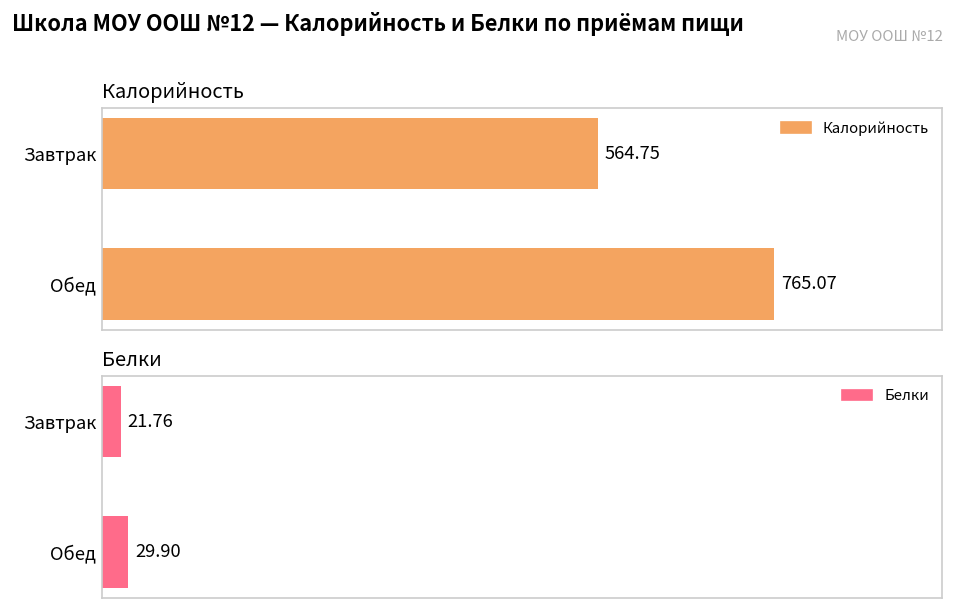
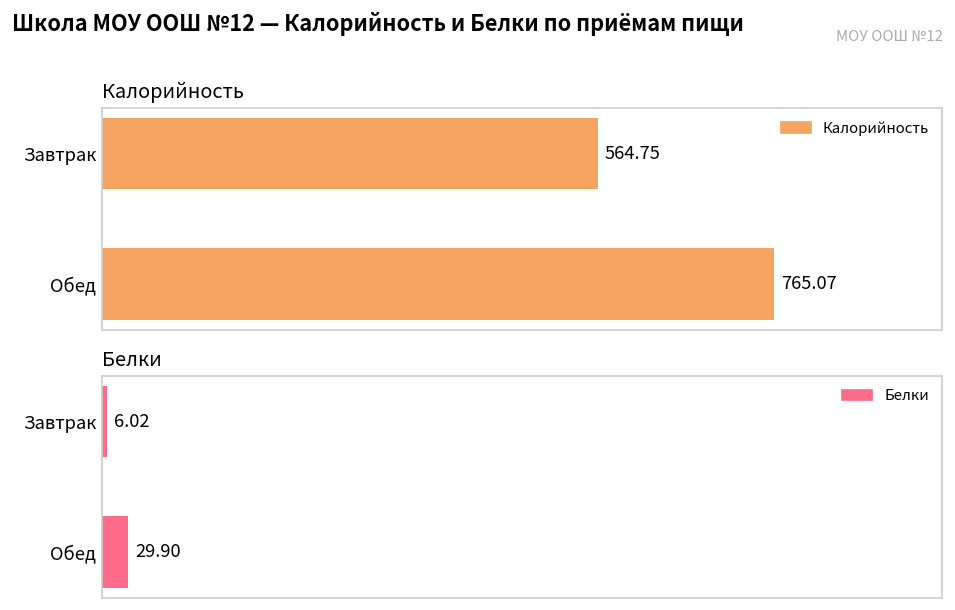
  {
    "Калорийность": {
      "Завтрак": 564.75,
      "Обед": 765.07
    },
    "Белки": {
-     "Завтрак": 21.76,
+     "Завтрак": 6.02,
      "Обед": 29.90
    }
  }
